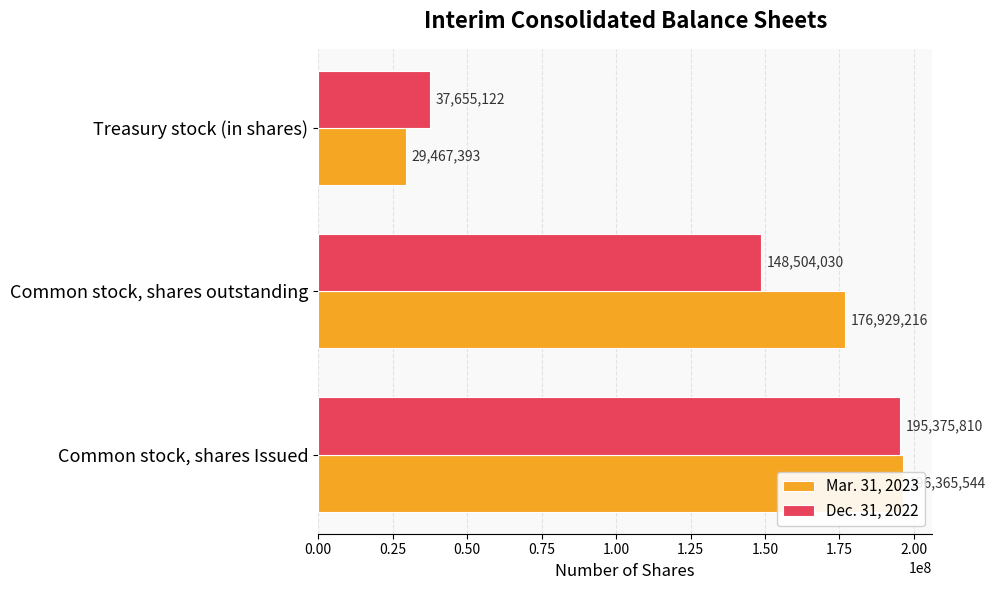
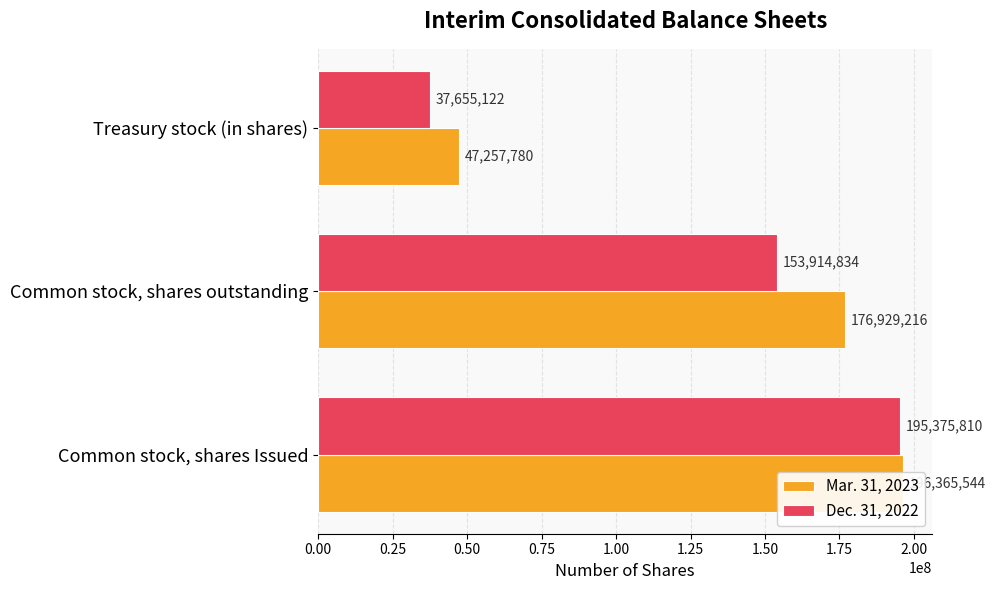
  {
    "Mar. 31, 2023": {
-     "Treasury stock (in shares)": "29,467,393",
+     "Treasury stock (in shares)": "47,257,780",
      "Common stock, shares outstanding": "176,929,216"
    },
    "Dec. 31, 2022": {
      "Treasury stock (in shares)": "37,655,122",
-     "Common stock, shares outstanding": "148,504,030",
+     "Common stock, shares outstanding": "153,914,834",
      "Common stock, shares Issued": "195,375,810"
    }
  }
